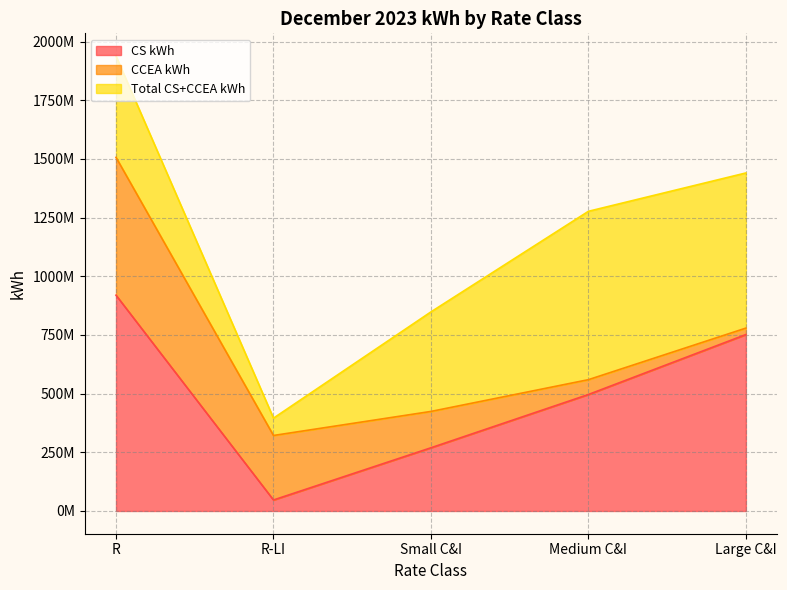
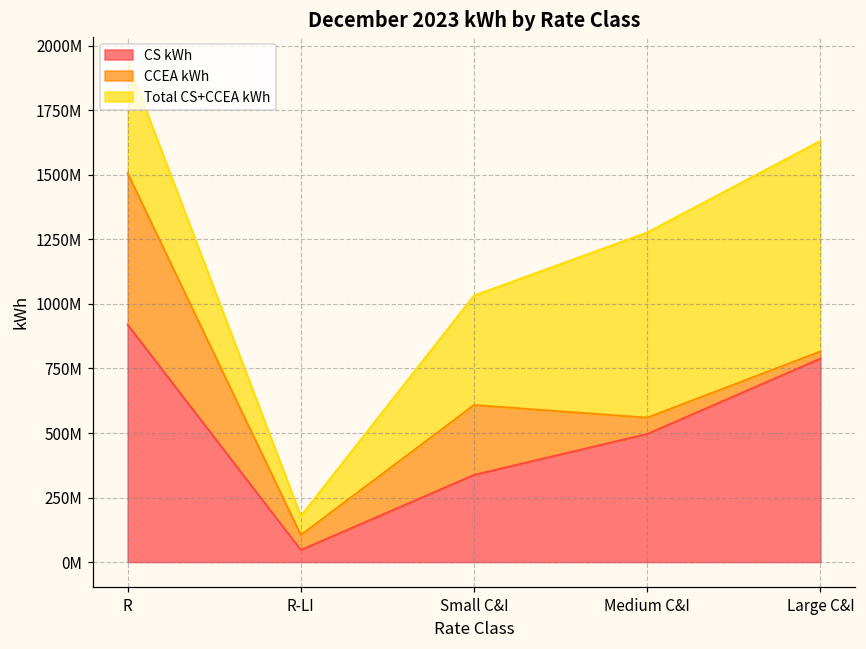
  {
    "CS kWh": {
      "R": 920000000,
      "R-LI": 50000000,
-     "Small C&I": 270000000,
+     "Small C&I": 340000000,
      "Medium C&I": 500000000,
-     "Large C&I": 750000000
+     "Large C&I": 790000000
    },
    "CCEA kWh": {
      "R": 590000000,
-     "R-LI": 270000000,
-     "Small C&I": 150000000,
+     "R-LI": 60000000,
+     "Small C&I": 270000000,
      "Medium C&I": 60000000,
      "Large C&I": 30000000
    },
    "Total CS+CCEA kWh": {
      "R-LI": 70000000,
      "Small C&I": 420000000,
      "Medium C&I": 720000000,
-     "Large C&I": 660000000
+     "Large C&I": 820000000
    }
  }
